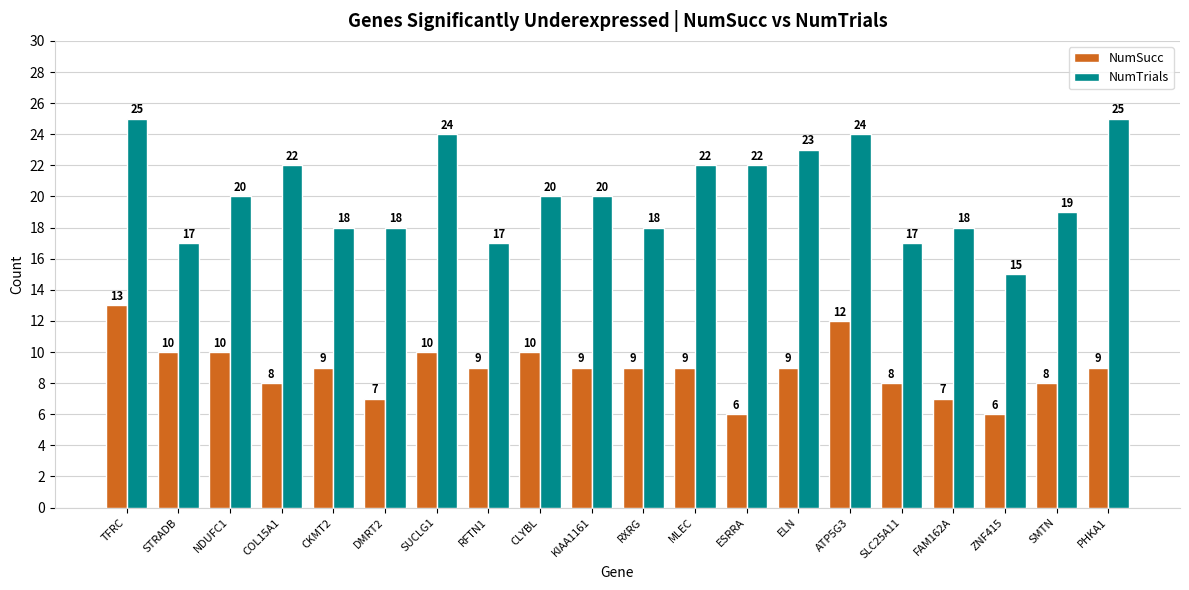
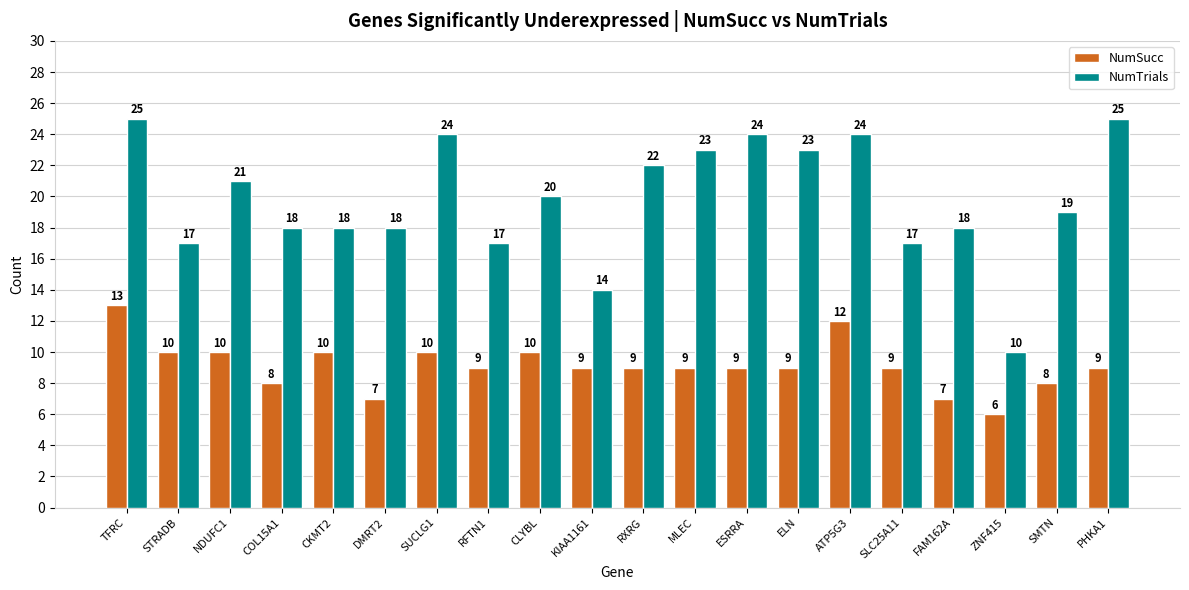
  {
    "NumSucc": {
      "TFRC": 13,
      "STRADB": 10,
      "NDUFC1": 10,
      "COL15A1": 8,
-     "CKMT2": 9,
+     "CKMT2": 10,
      "DMRT2": 7,
      "SUCLG1": 10,
      "RFTN1": 9,
      "CLYBL": 10,
      "KIAA1161": 9,
      "RXRG": 9,
      "MLEC": 9,
-     "ESRRA": 6,
+     "ESRRA": 9,
      "ELN": 9,
      "ATP5G3": 12,
-     "SLC25A11": 8,
+     "SLC25A11": 9,
      "FAM162A": 7,
      "ZNF415": 6,
      "SMTN": 8,
      "PHKA1": 9
    },
    "NumTrials": {
      "TFRC": 25,
      "STRADB": 17,
-     "NDUFC1": 20,
-     "COL15A1": 22,
+     "NDUFC1": 21,
+     "COL15A1": 18,
      "CKMT2": 18,
      "DMRT2": 18,
      "SUCLG1": 24,
      "RFTN1": 17,
      "CLYBL": 20,
-     "KIAA1161": 20,
-     "RXRG": 18,
-     "MLEC": 22,
-     "ESRRA": 22,
+     "KIAA1161": 14,
+     "RXRG": 22,
+     "MLEC": 23,
+     "ESRRA": 24,
      "ELN": 23,
      "ATP5G3": 24,
      "SLC25A11": 17,
      "FAM162A": 18,
-     "ZNF415": 15,
+     "ZNF415": 10,
      "SMTN": 19,
      "PHKA1": 25
    }
  }
